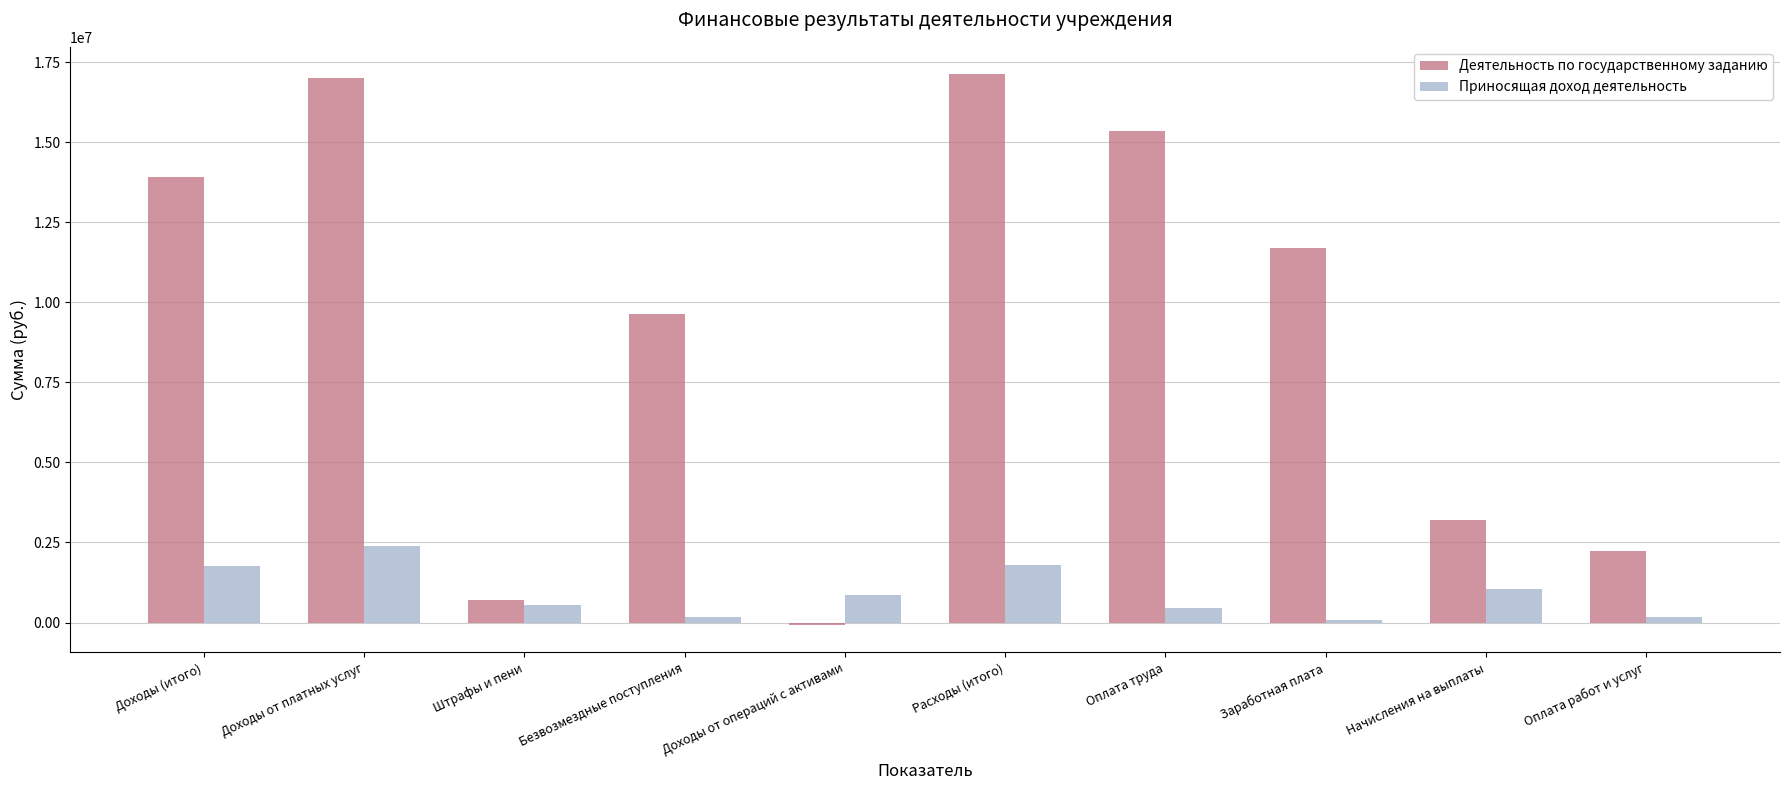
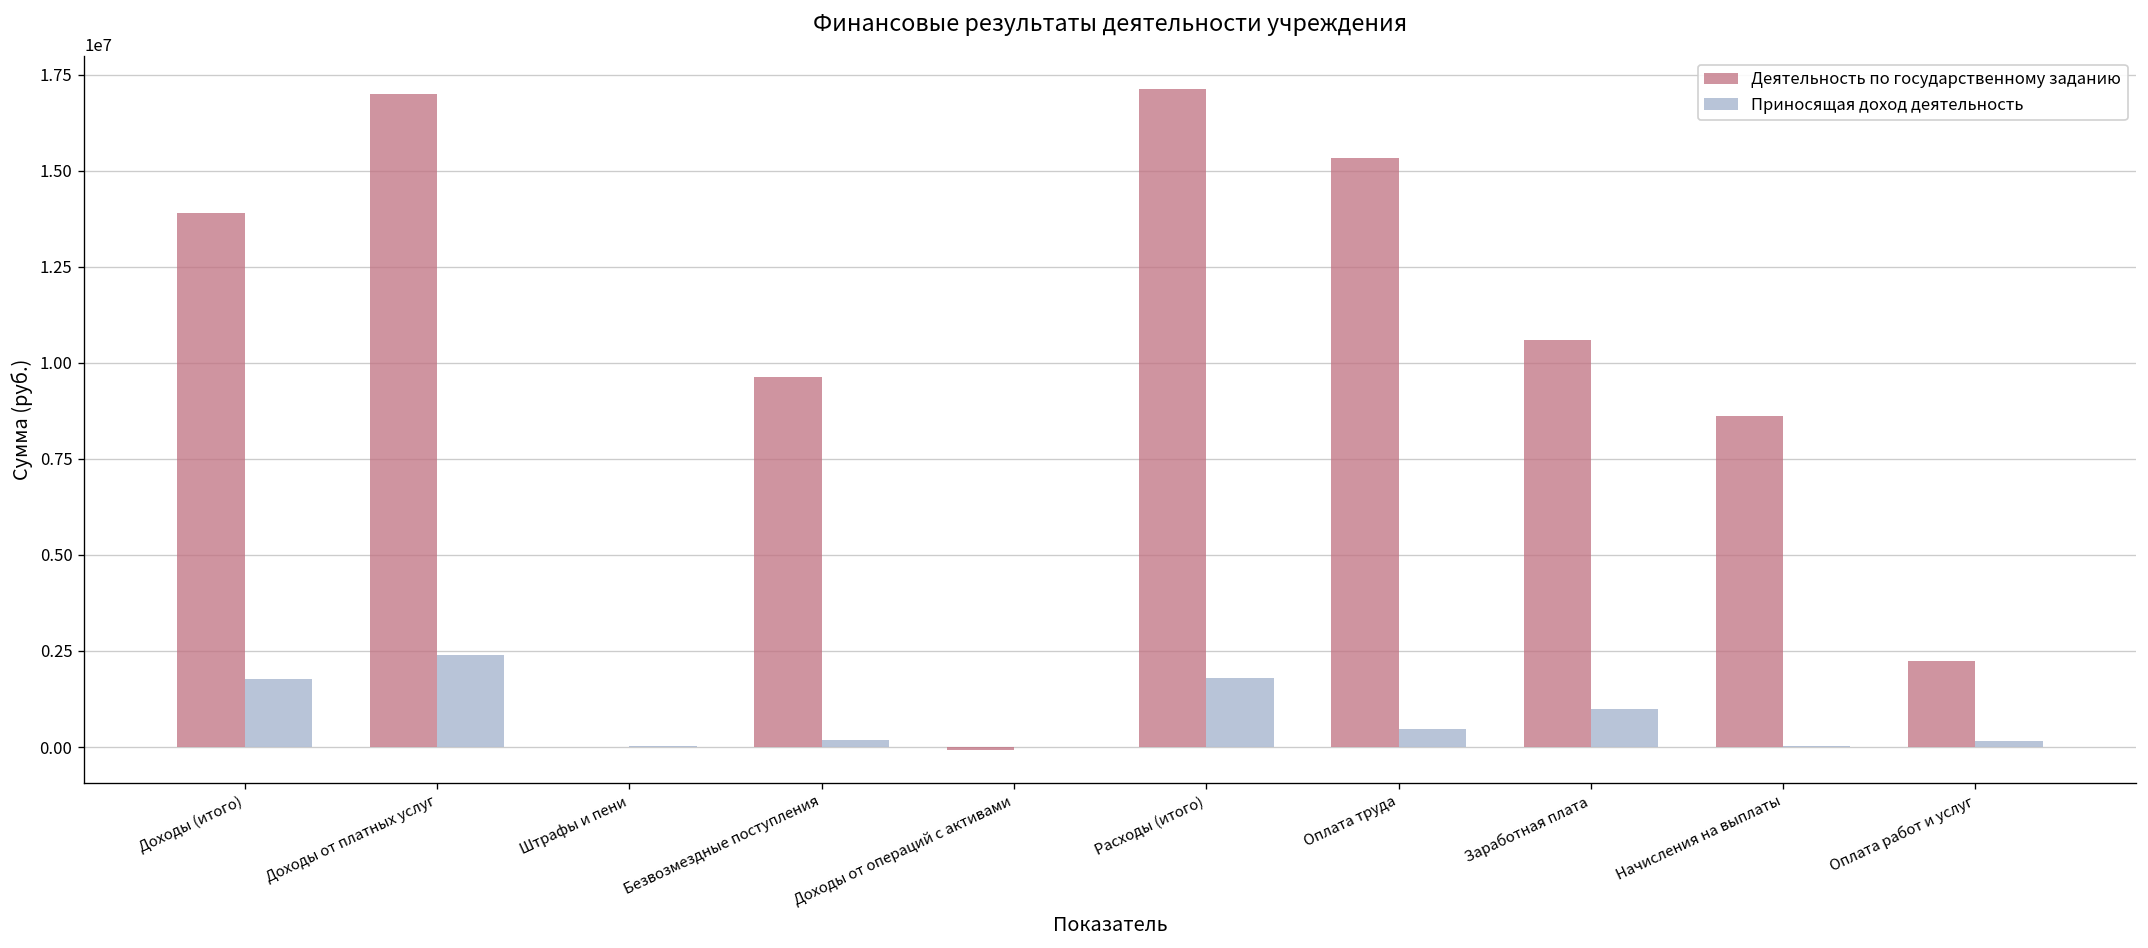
  {
    "Деятельность по государственному заданию": {
      "Доходы (итого)": 13900000,
      "Доходы от платных услуг": 17000000,
-     "Штрафы и пени": 700000,
+     "Штрафы и пени": 0,
      "Безвозмездные поступления": 9600000,
      "Расходы (итого)": 17100000,
      "Оплата труда": 15300000,
-     "Заработная плата": 11700000,
-     "Начисления на выплаты": 3200000,
+     "Заработная плата": 10600000,
+     "Начисления на выплаты": 8600000,
      "Оплата работ и услуг": 2200000
    },
    "Приносящая доход деятельность": {
      "Доходы (итого)": 1800000,
      "Доходы от платных услуг": 2400000,
-     "Штрафы и пени": 500000,
+     "Штрафы и пени": 0,
      "Безвозмездные поступления": 200000,
-     "Доходы от операций с активами": 900000,
+     "Доходы от операций с активами": 0,
      "Расходы (итого)": 1800000,
      "Оплата труда": 500000,
-     "Заработная плата": 100000,
-     "Начисления на выплаты": 1100000,
+     "Заработная плата": 1000000,
+     "Начисления на выплаты": 0,
      "Оплата работ и услуг": 200000
    }
  }
